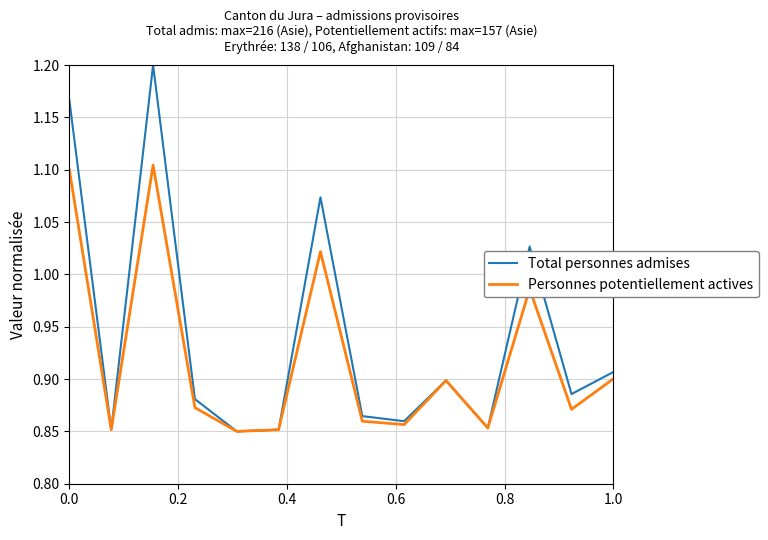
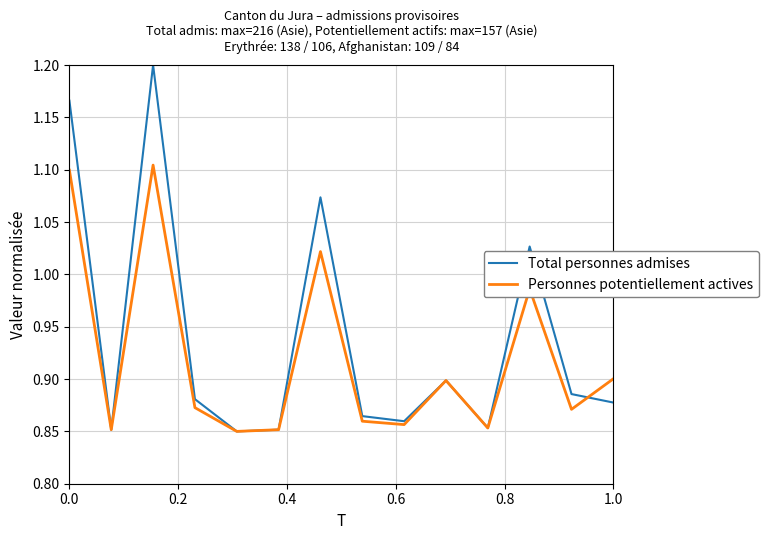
  {
    "Total personnes admises": {
      "0.0": 1.166,
-     "1.0": 0.907
+     "1.0": 0.878
    },
    "Personnes potentiellement actives": {
      "0.0": 1.100,
      "1.0": 0.900
    }
  }
